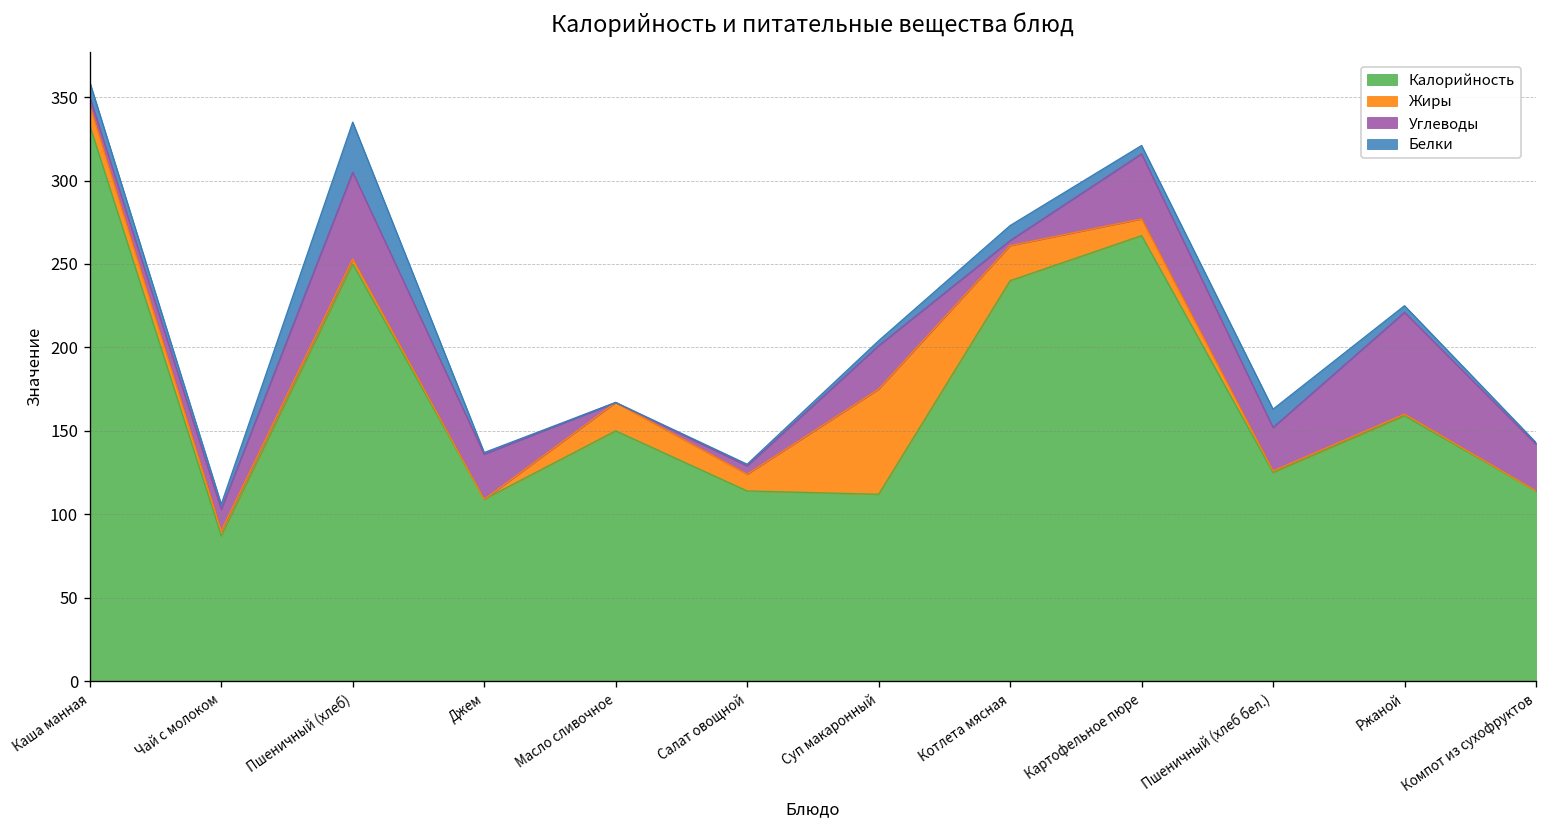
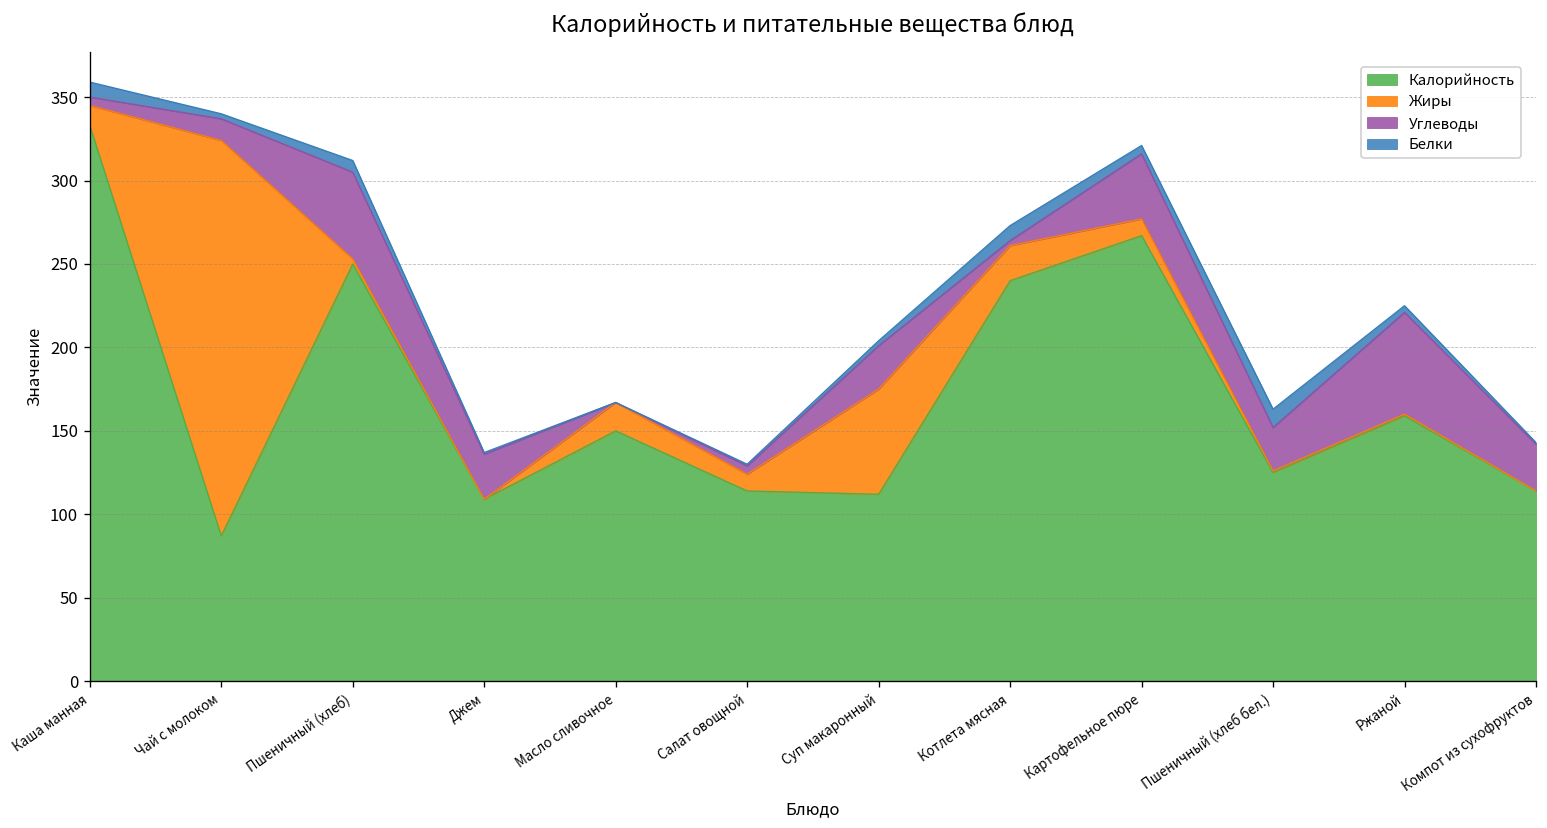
  {
    "Калорийность": {
      "Каша манная": 333,
      "Чай с молоком": 87,
      "Пшеничный (хлеб)": 250,
      "Масло сливочное": 150,
      "Салат овощной": 114,
      "Суп макаронный": 112,
      "Котлета мясная": 240,
      "Картофельное пюре": 267
    },
    "Жиры": {
      "Каша манная": 12,
-     "Чай с молоком": 3,
+     "Чай с молоком": 237,
      "Пшеничный (хлеб)": 3,
      "Салат овощной": 10,
      "Суп макаронный": 63,
      "Котлета мясная": 21,
      "Картофельное пюре": 10
    },
    "Углеводы": {
      "Каша манная": 5,
      "Чай с молоком": 13,
      "Пшеничный (хлеб)": 52,
      "Суп макаронный": 26,
      "Котлета мясная": 3,
      "Картофельное пюре": 39,
      "Пшеничный (хлеб бел.)": 26,
      "Ржаной": 61
    },
    "Белки": {
      "Каша манная": 9,
      "Чай с молоком": 3,
-     "Пшеничный (хлеб)": 30,
+     "Пшеничный (хлеб)": 7,
      "Суп макаронный": 3,
      "Котлета мясная": 9,
      "Картофельное пюре": 5,
      "Пшеничный (хлеб бел.)": 11,
      "Ржаной": 4
    }
  }
